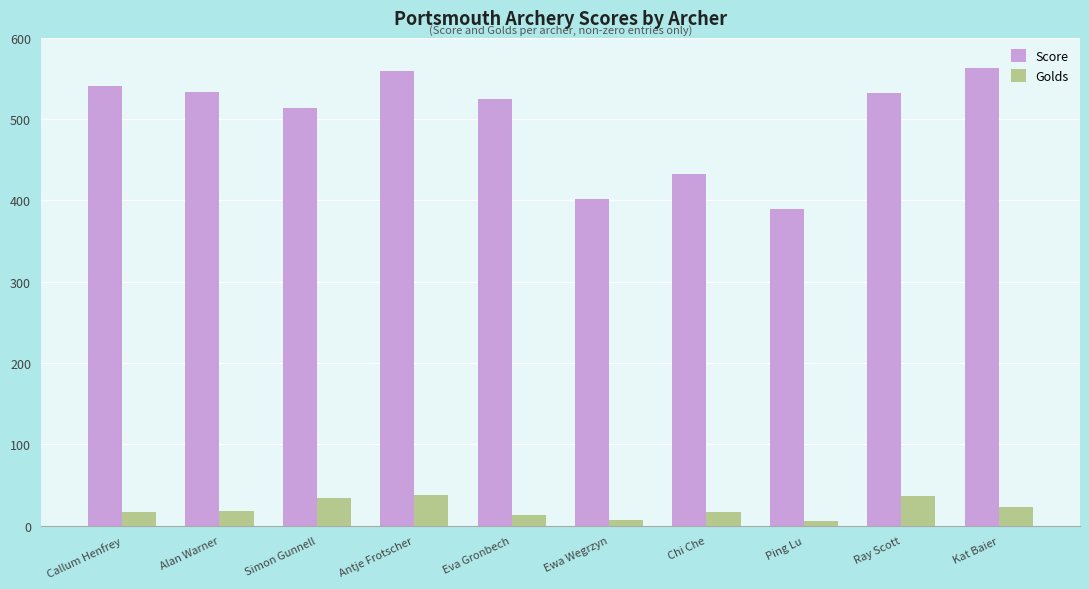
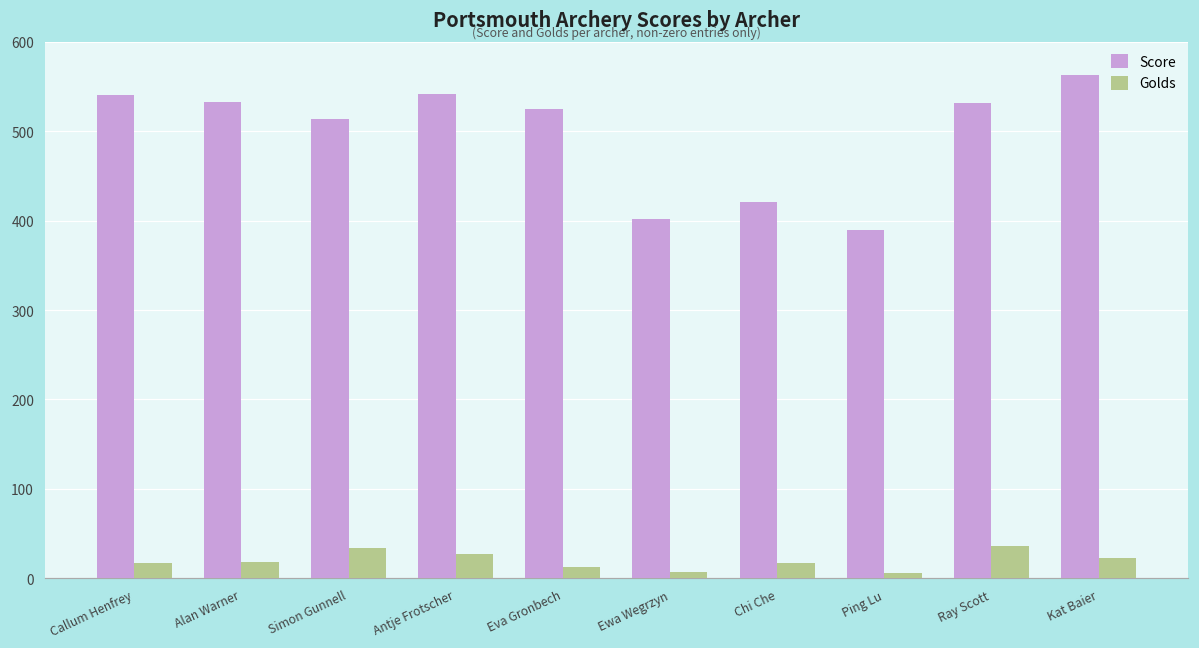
  {
    "Score": {
      "Callum Henfrey": 540,
      "Alan Warner": 530,
      "Simon Gunnell": 510,
-     "Antje Frotscher": 560,
+     "Antje Frotscher": 540,
      "Eva Gronbech": 530,
      "Ewa Wegrzyn": 400,
-     "Chi Che": 430,
+     "Chi Che": 420,
      "Ping Lu": 390,
      "Ray Scott": 530,
      "Kat Baier": 560
    },
    "Golds": {
      "Callum Henfrey": 20,
      "Alan Warner": 20,
      "Simon Gunnell": 30,
-     "Antje Frotscher": 40,
+     "Antje Frotscher": 30,
      "Eva Gronbech": 10,
      "Ewa Wegrzyn": 10,
      "Chi Che": 20,
      "Ping Lu": 10,
      "Ray Scott": 40,
      "Kat Baier": 20
    }
  }
